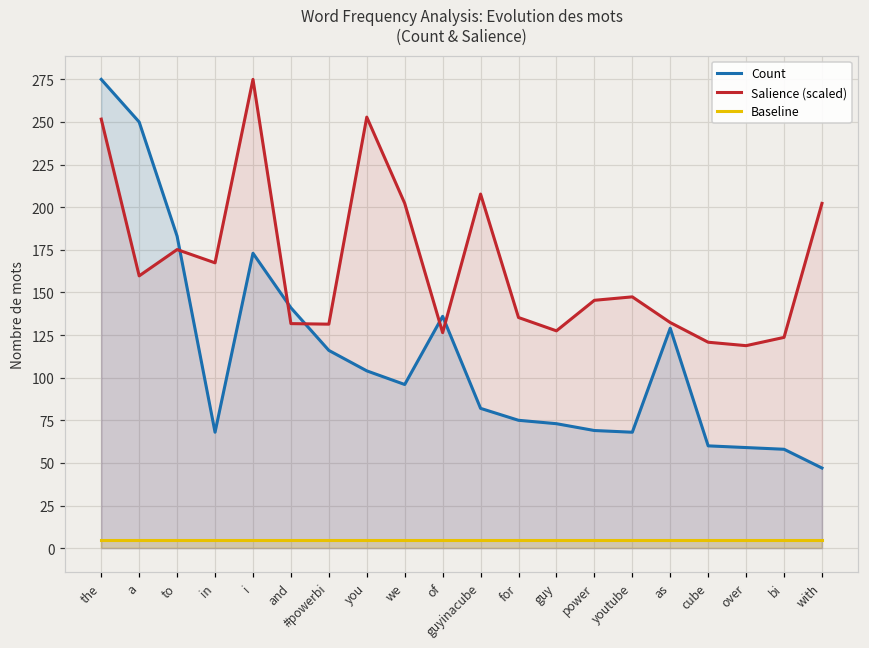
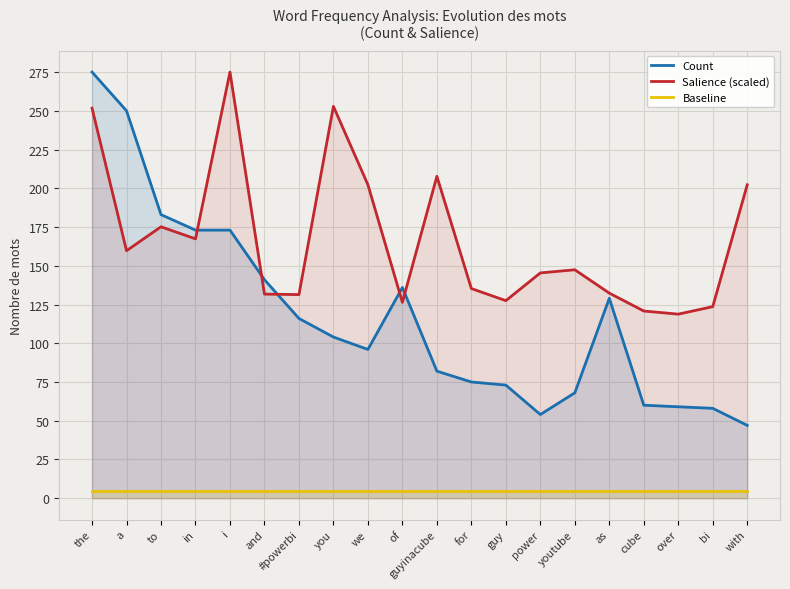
  {
    "Count": {
      "the": 275,
      "a": 250,
      "to": 183,
-     "in": 68,
+     "in": 173,
      "i": 173,
      "and": 141,
      "#powerbi": 116,
      "you": 104,
      "we": 96,
      "of": 136,
      "guyinacube": 82,
      "for": 75,
      "guy": 73,
-     "power": 69,
+     "power": 54,
      "youtube": 68,
      "as": 129,
      "cube": 60,
      "over": 59,
      "bi": 58,
      "with": 47
    },
    "Salience (scaled)": {
      "the": 252,
      "a": 160,
      "to": 175,
      "in": 167,
      "i": 275,
      "and": 132,
      "#powerbi": 131,
      "you": 253,
      "we": 202,
      "of": 126,
      "guyinacube": 208,
      "for": 135,
      "guy": 127,
      "power": 145,
      "youtube": 147,
      "as": 132,
      "cube": 121,
      "over": 119,
      "bi": 124,
      "with": 202
    },
    "Baseline": {
      "the": 5,
      "a": 5,
      "to": 5,
      "in": 5,
      "i": 5,
      "and": 5,
      "#powerbi": 5,
      "you": 5,
      "we": 5,
      "of": 5,
      "guyinacube": 5,
      "for": 5,
      "guy": 5,
      "power": 5,
      "youtube": 5,
      "as": 5,
      "cube": 5,
      "over": 5,
      "bi": 5,
      "with": 5
    }
  }
